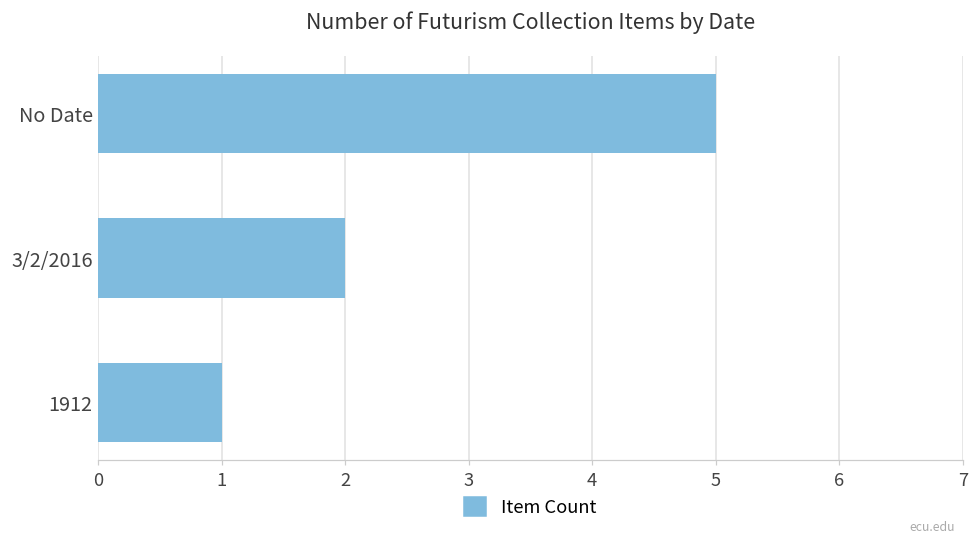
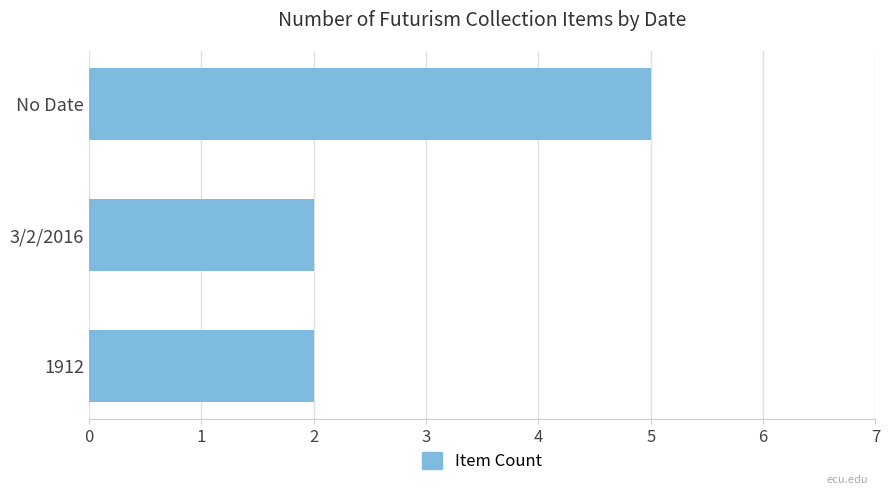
  {
    "No Date": 5,
    "3/2/2016": 2,
-   "1912": 1
+   "1912": 2
  }
